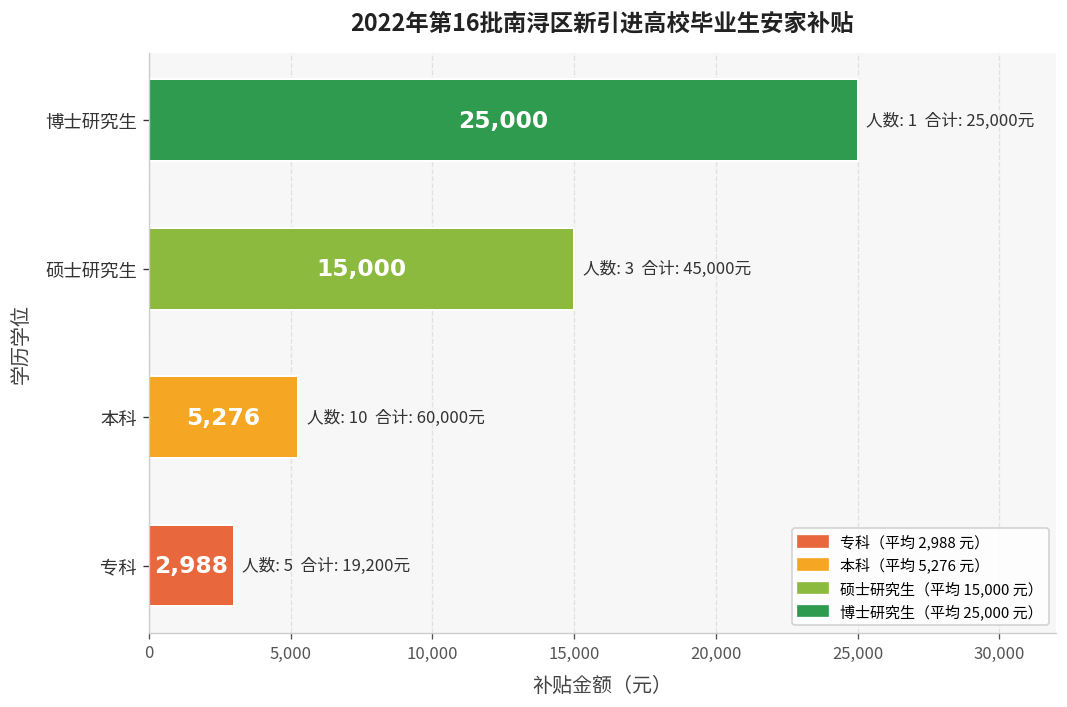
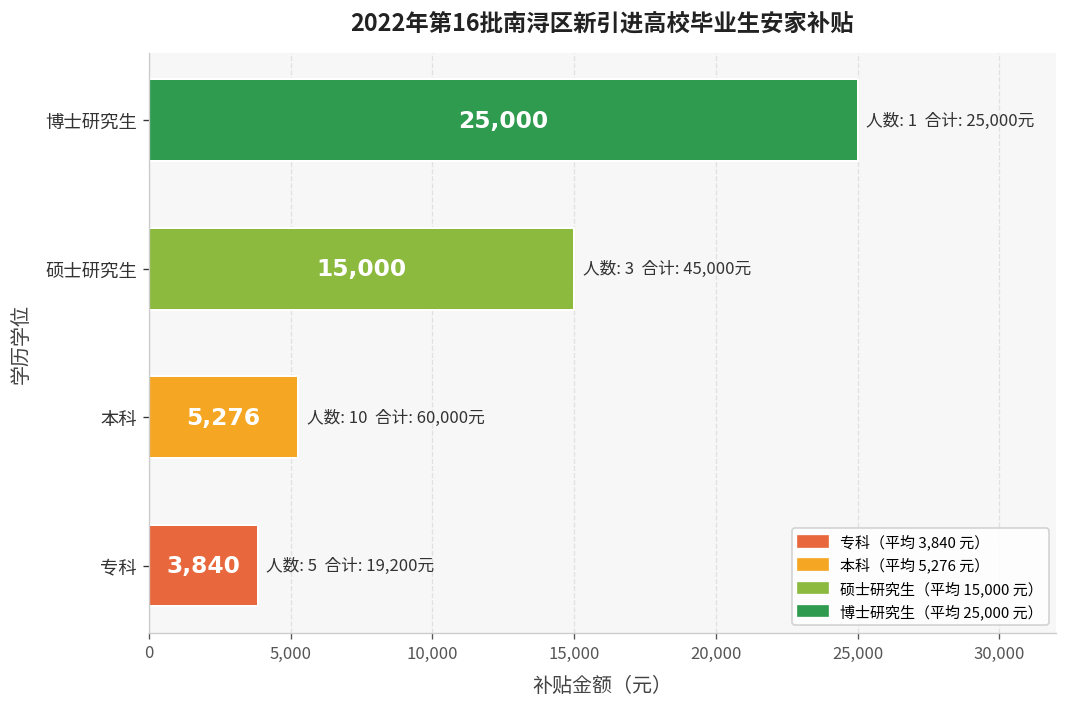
  {
    "博士研究生": "25,000元",
    "硕士研究生": "15,000",
    "本科": "5,276",
-   "专科": "2,988"
+   "专科": "3,840"
  }
